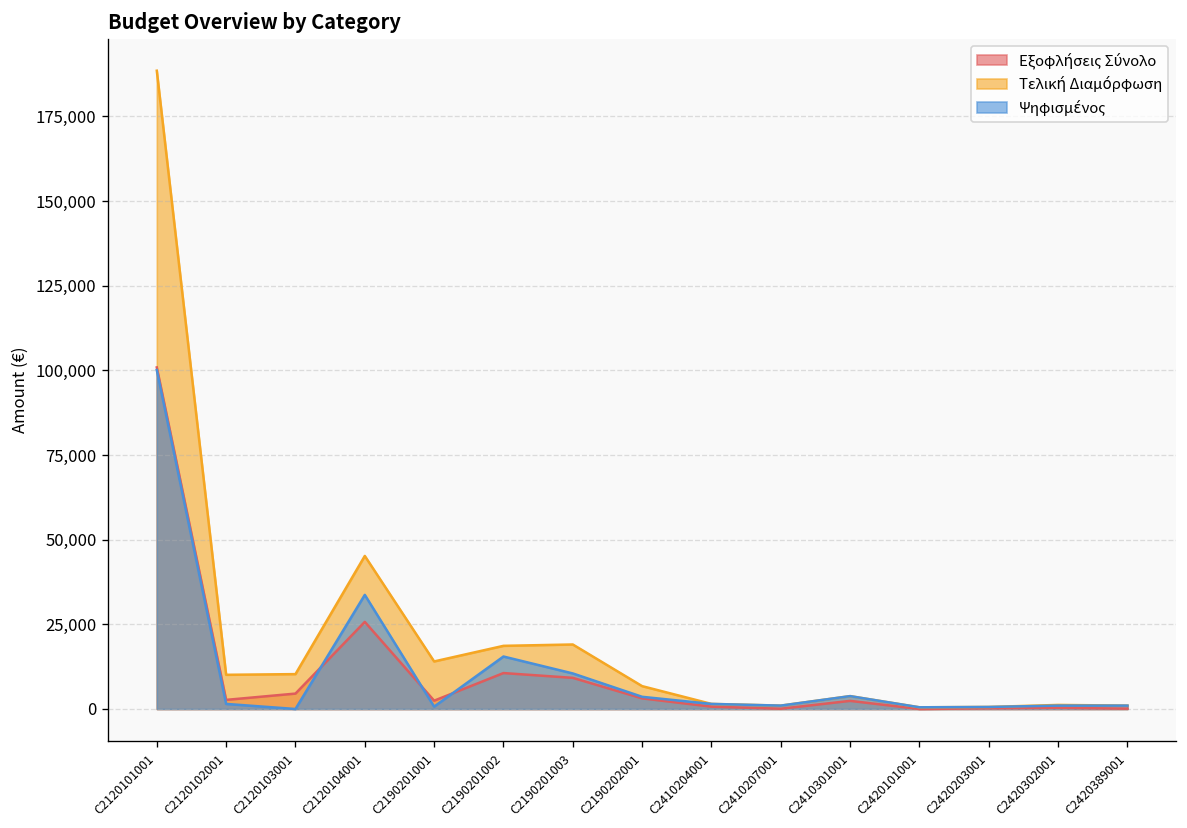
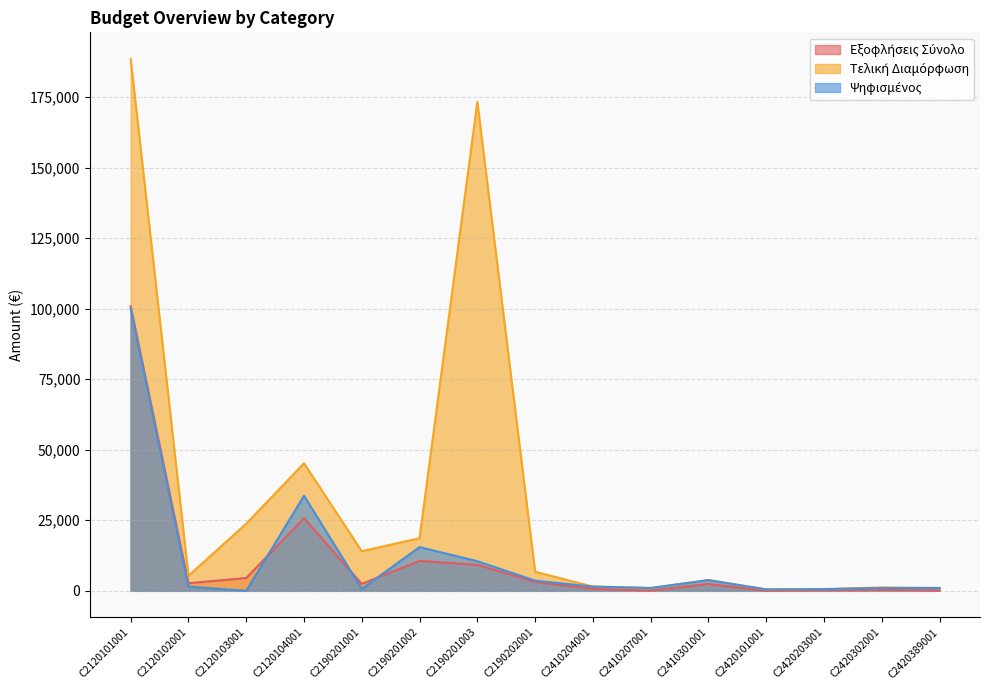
  {
    "Εξοφλήσεις Σύνολο": {
      "C2120102001": "3,000",
      "C2120103001": "5,000",
      "C2120104001": "26,000",
      "C2190201001": "2,000",
      "C2190201002": "11,000",
      "C2190201003": "9,000",
      "C2410207001": "0",
      "C2410301001": "2,000"
    },
    "Τελική Διαμόρφωση": {
      "C2120101001": "189,000",
-     "C2120102001": "10,000",
-     "C2120103001": "10,000",
+     "C2120102001": "5,000",
+     "C2120103001": "24,000",
      "C2120104001": "45,000",
      "C2190201001": "14,000",
      "C2190201002": "19,000",
-     "C2190201003": "19,000",
+     "C2190201003": "173,000",
      "C2190202001": "7,000"
    },
    "Ψηφισμένος": {
      "C2120102001": "2,000",
      "C2120103001": "0",
      "C2120104001": "34,000",
      "C2190201001": "1,000",
      "C2190201002": "16,000",
      "C2190201003": "11,000"
    }
  }
